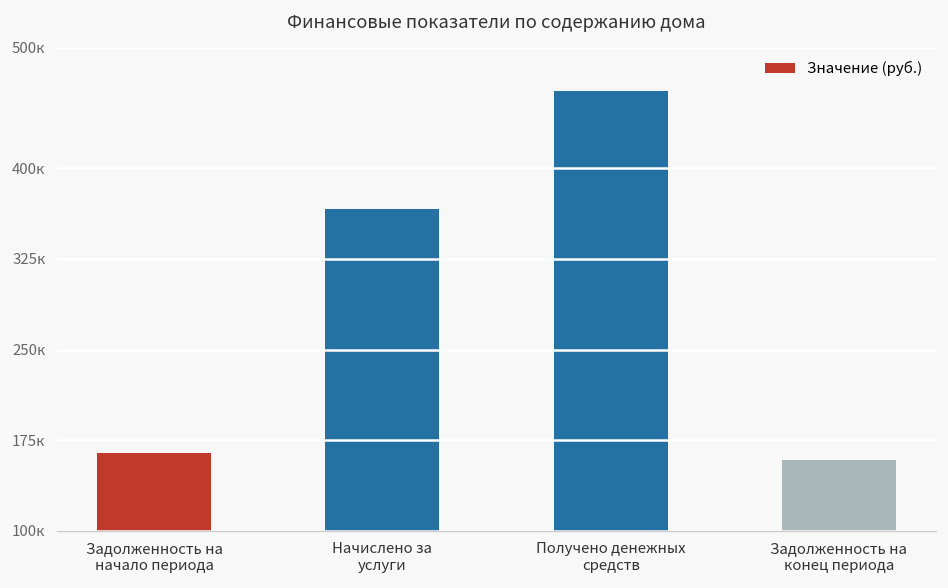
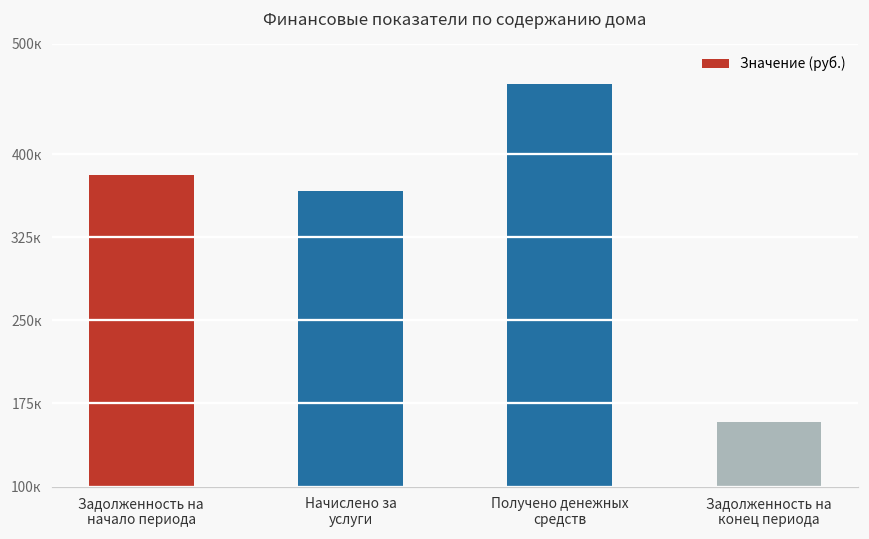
  {
-   "Задолженность на начало периода": "164к",
+   "Задолженность на начало периода": "381к",
    "Начислено за услуги": "367к",
    "Получено денежных средств": "464к",
    "Задолженность на конец периода": "159к"
  }
